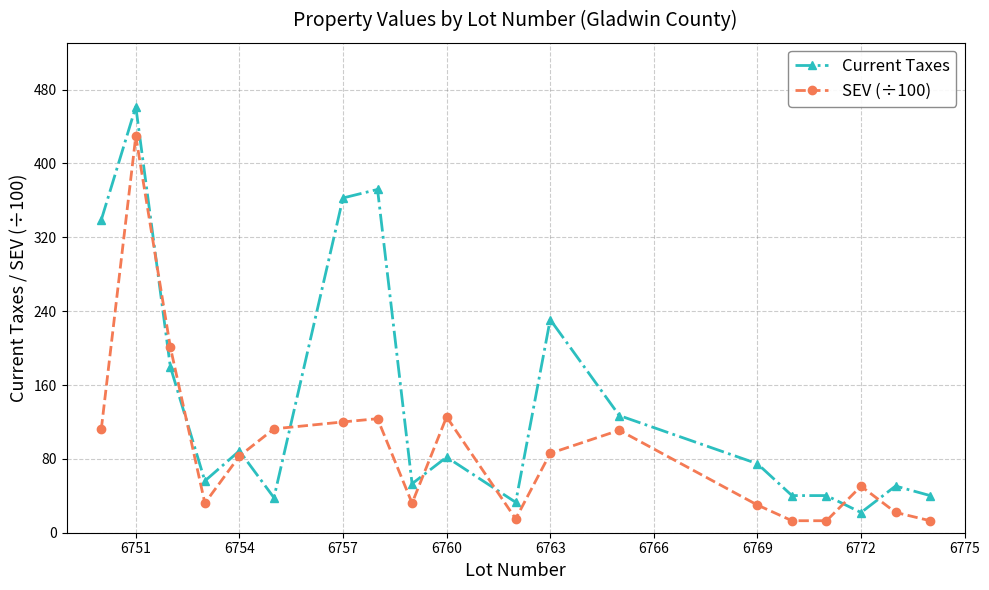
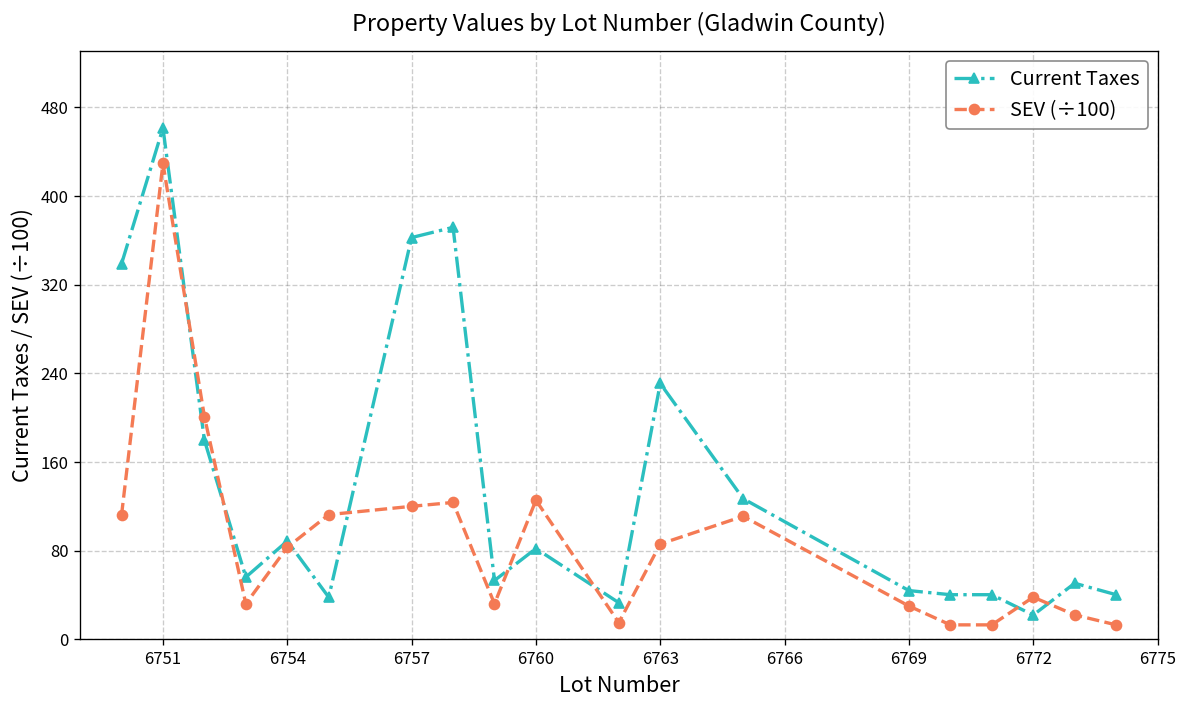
  {
    "Current Taxes": {
      "6751": 460,
      "6754": 90,
      "6757": 360,
      "6760": 80,
      "6763": 230,
-     "6769": 70,
+     "6769": 40,
      "6772": 20
    },
    "SEV (÷100)": {
      "6751": 430,
      "6754": 80,
      "6757": 120,
      "6760": 130,
      "6763": 90,
      "6769": 30,
-     "6772": 50
+     "6772": 40
    }
  }
